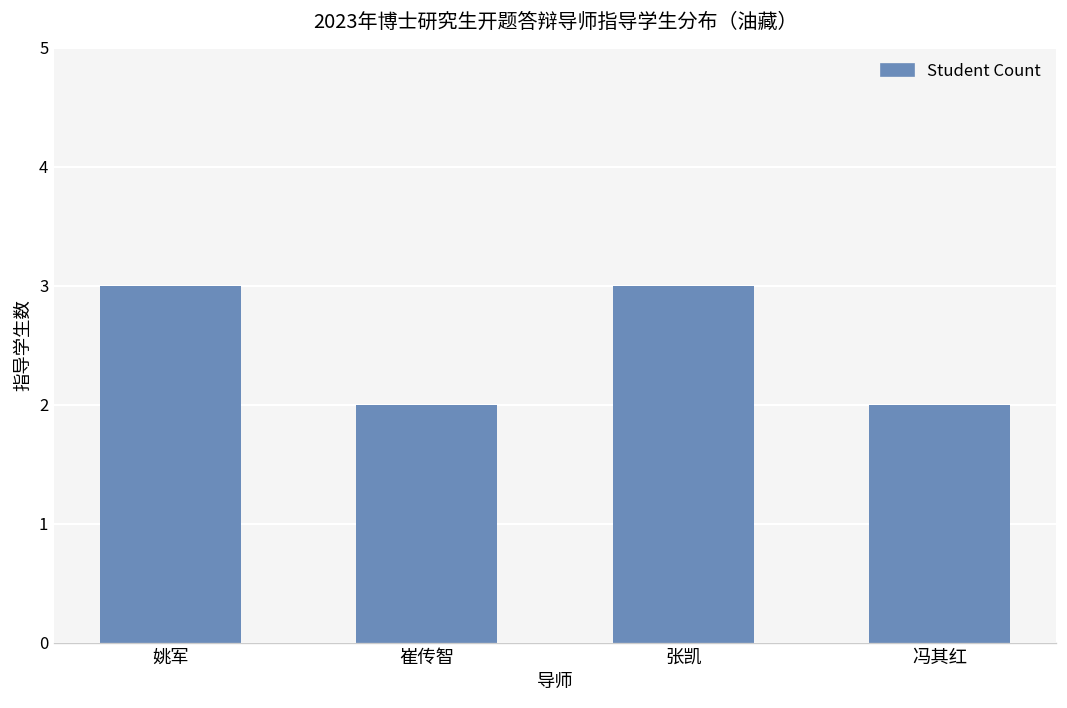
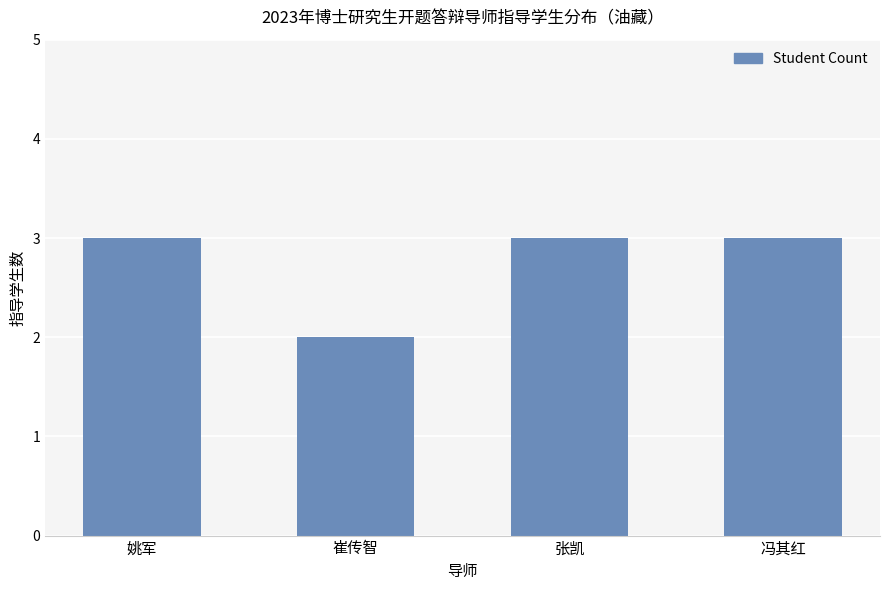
  {
    "姚军": 3,
    "崔传智": 2,
    "张凯": 3,
-   "冯其红": 2
+   "冯其红": 3
  }
